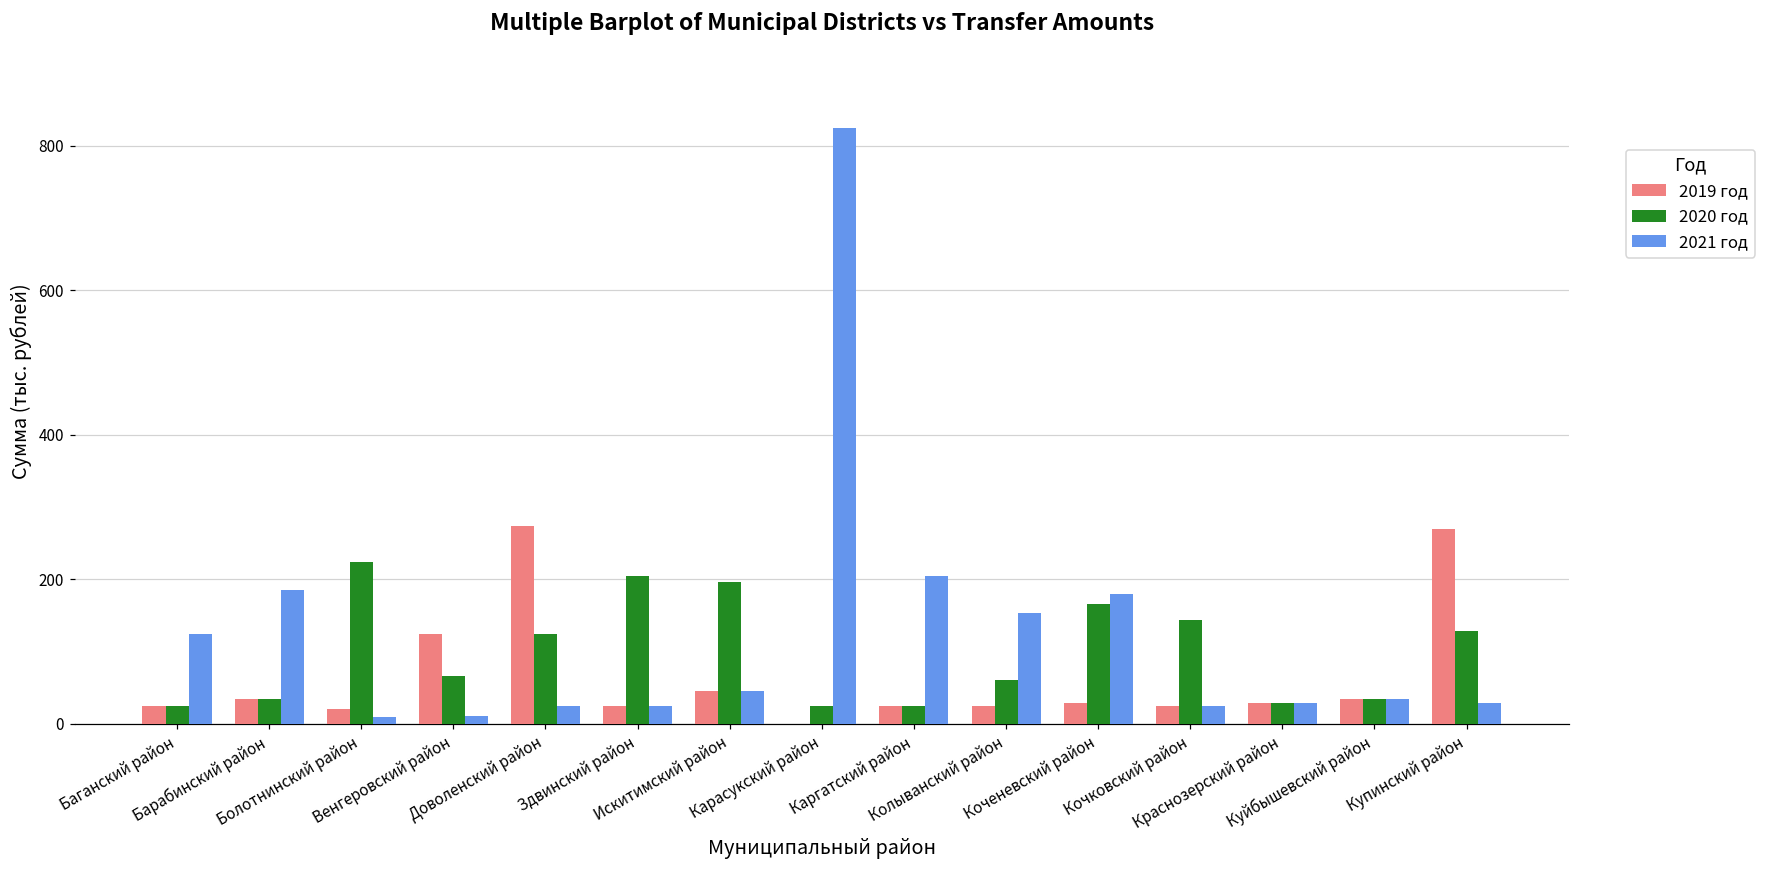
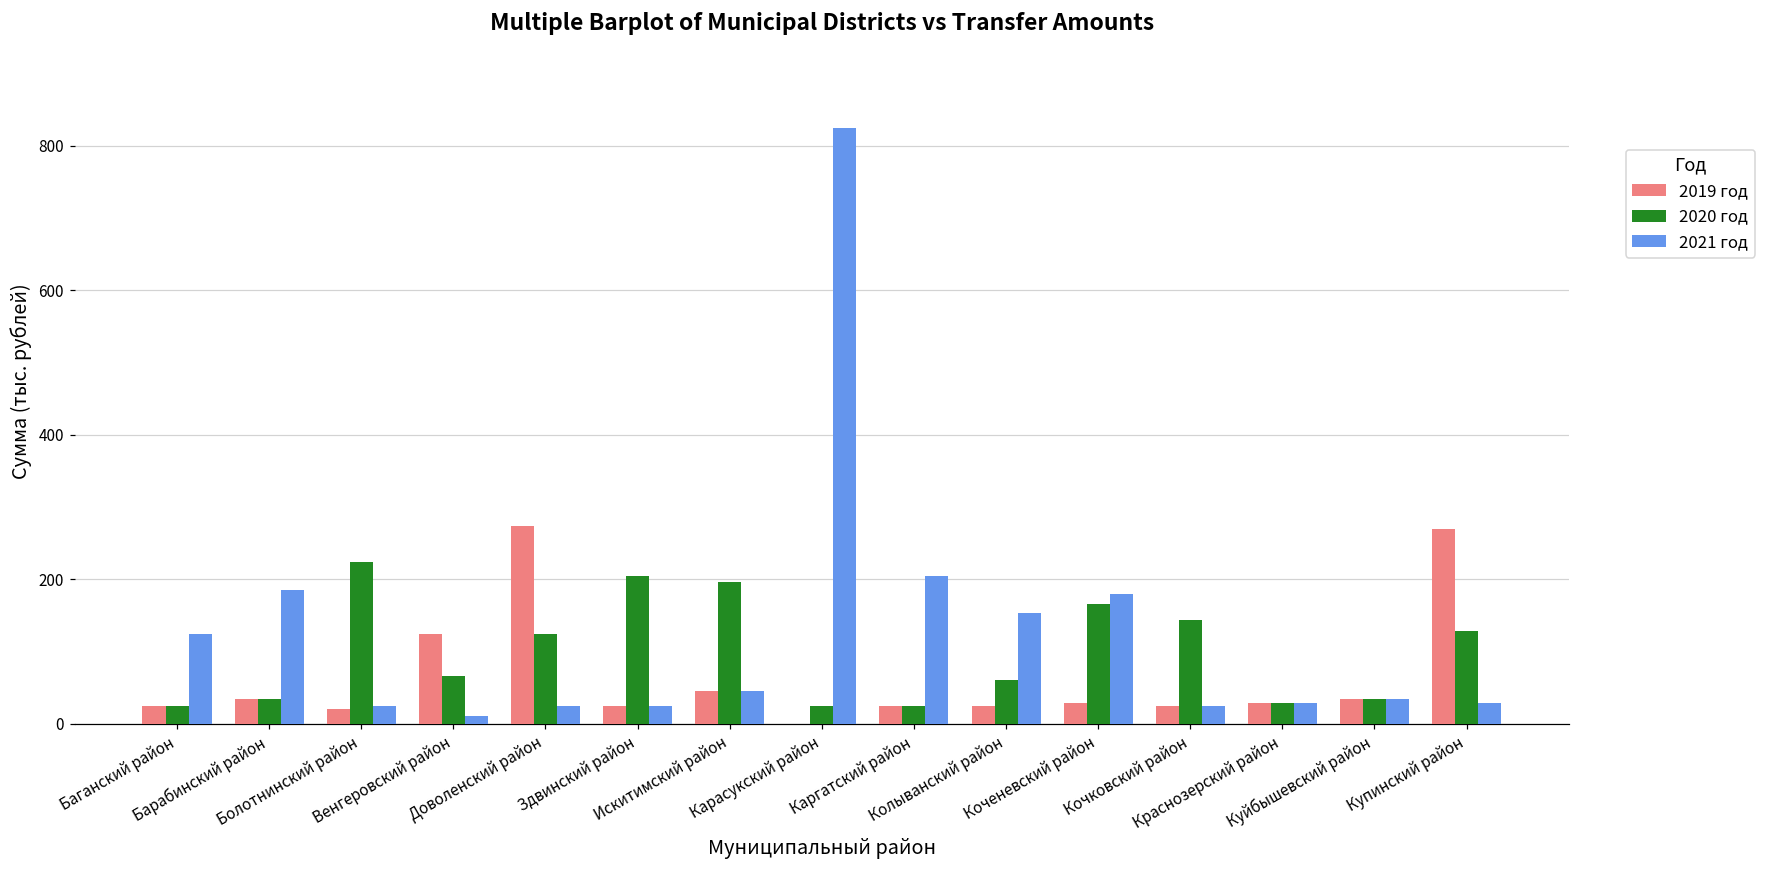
  {
    "2019 год": {
      "Баганский район": 20,
      "Барабинский район": 40,
      "Болотнинский район": 20,
      "Венгеровский район": 120,
      "Доволенский район": 270,
      "Здвинский район": 20,
      "Искитимский район": 50,
      "Карасукский район": 0,
      "Каргатский район": 20,
      "Колыванский район": 20,
      "Коченевский район": 30,
      "Кочковский район": 20,
      "Краснозерский район": 30,
      "Куйбышевский район": 40,
      "Купинский район": 270
    },
    "2020 год": {
      "Баганский район": 20,
      "Барабинский район": 40,
      "Болотнинский район": 220,
      "Венгеровский район": 70,
      "Доволенский район": 120,
      "Здвинский район": 200,
      "Искитимский район": 200,
      "Карасукский район": 20,
      "Каргатский район": 20,
      "Колыванский район": 60,
      "Коченевский район": 170,
      "Кочковский район": 140,
      "Краснозерский район": 30,
      "Куйбышевский район": 40,
      "Купинский район": 130
    },
    "2021 год": {
      "Баганский район": 120,
      "Барабинский район": 190,
-     "Болотнинский район": 10,
+     "Болотнинский район": 20,
      "Венгеровский район": 10,
      "Доволенский район": 20,
      "Здвинский район": 20,
      "Искитимский район": 50,
      "Карасукский район": 820,
      "Каргатский район": 200,
      "Колыванский район": 150,
      "Коченевский район": 180,
      "Кочковский район": 20,
      "Краснозерский район": 30,
      "Куйбышевский район": 40,
      "Купинский район": 30
    }
  }
